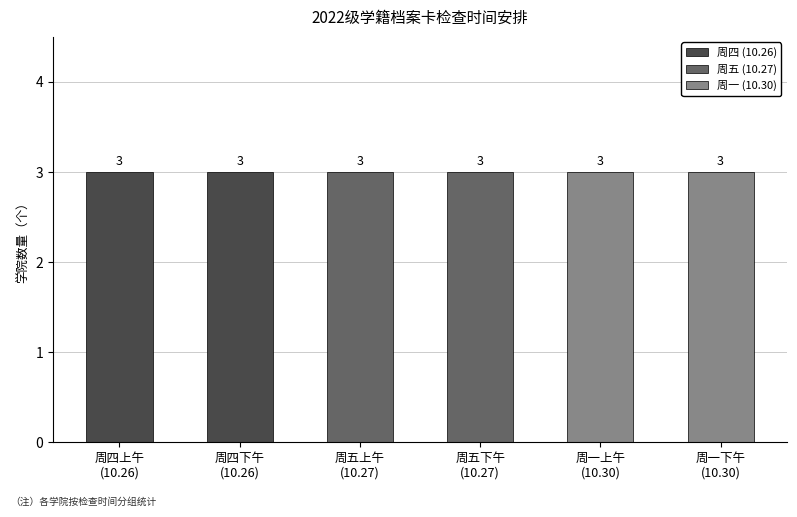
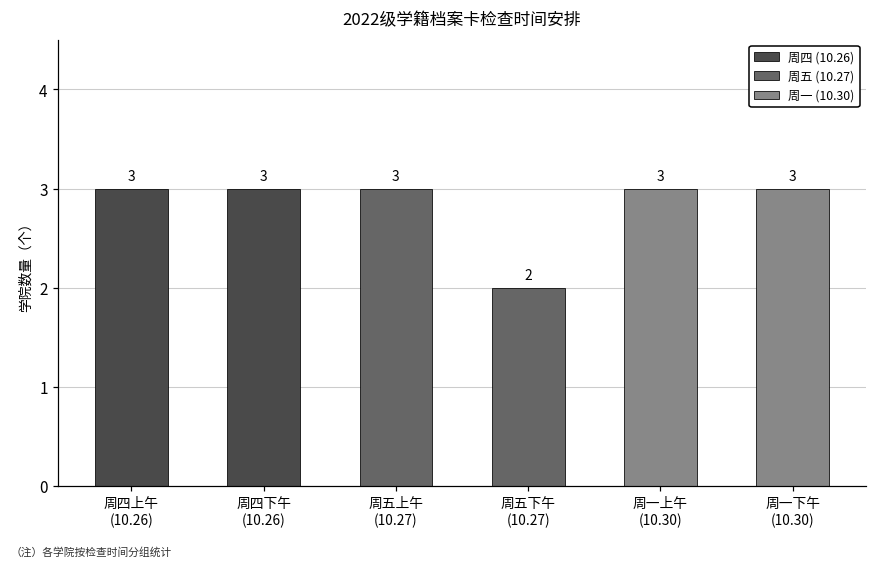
  {
    "周四上午 (10.26)": 3,
    "周四下午 (10.26)": 3,
    "周五上午 (10.27)": 3,
-   "周五下午 (10.27)": 3,
+   "周五下午 (10.27)": 2,
    "周一上午 (10.30)": 3,
    "周一下午 (10.30)": 3
  }
